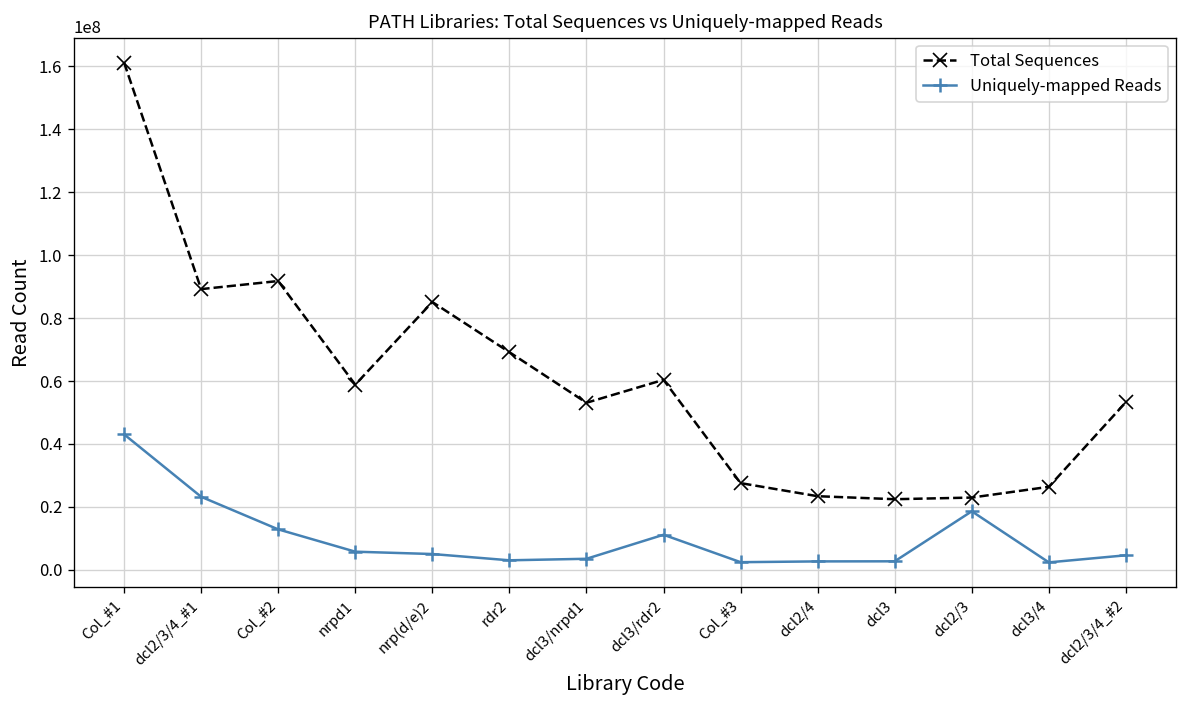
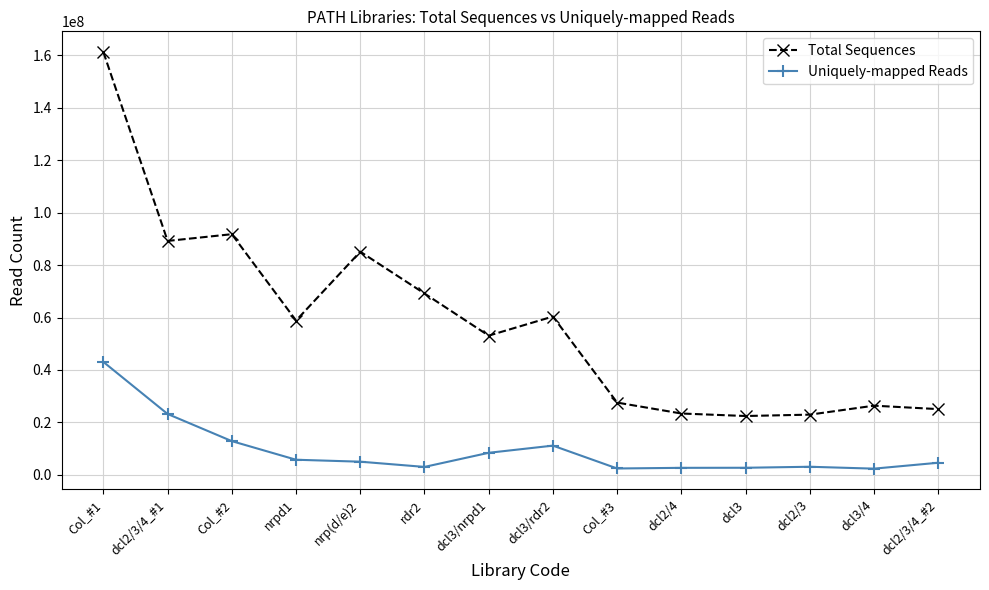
  {
    "Total Sequences": {
      "Col_#1": 161000000,
      "dcl2/3/4_#1": 89000000,
      "Col_#2": 92000000,
      "nrpd1": 59000000,
      "nrp(d/e)2": 85000000,
      "rdr2": 69000000,
      "dcl3/nrpd1": 53000000,
      "dcl3/rdr2": 60000000,
      "Col_#3": 28000000,
      "dcl2/4": 23000000,
      "dcl3": 22000000,
      "dcl2/3": 23000000,
      "dcl3/4": 26000000,
-     "dcl2/3/4_#2": 53000000
+     "dcl2/3/4_#2": 25000000
    },
    "Uniquely-mapped Reads": {
      "Col_#1": 43000000,
      "dcl2/3/4_#1": 23000000,
      "Col_#2": 13000000,
      "nrpd1": 6000000,
      "nrp(d/e)2": 5000000,
      "rdr2": 3000000,
-     "dcl3/nrpd1": 3000000,
+     "dcl3/nrpd1": 8000000,
      "dcl3/rdr2": 11000000,
      "Col_#3": 2000000,
      "dcl2/4": 3000000,
      "dcl3": 3000000,
-     "dcl2/3": 19000000,
+     "dcl2/3": 3000000,
      "dcl3/4": 2000000,
      "dcl2/3/4_#2": 5000000
    }
  }
